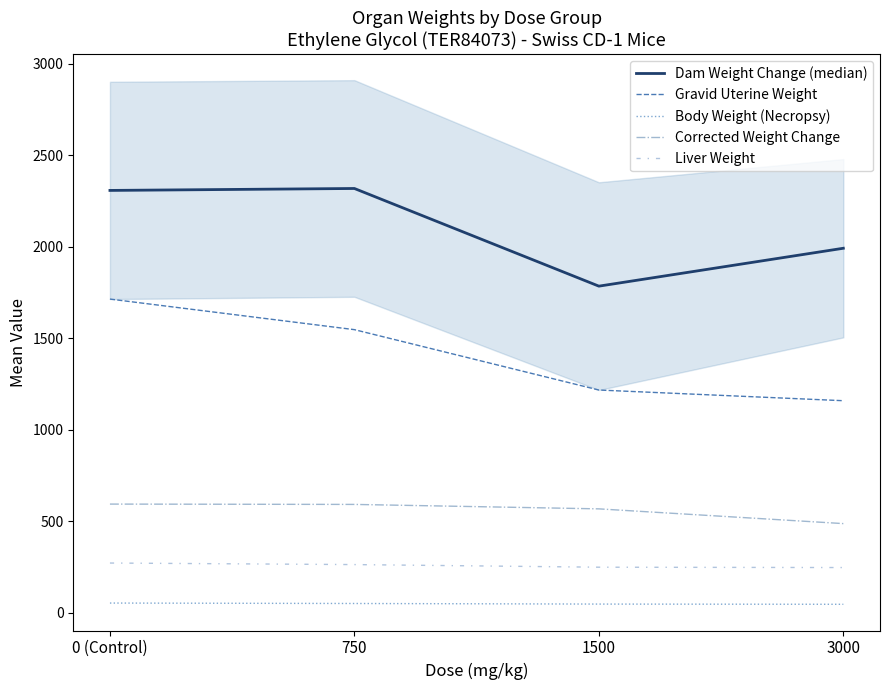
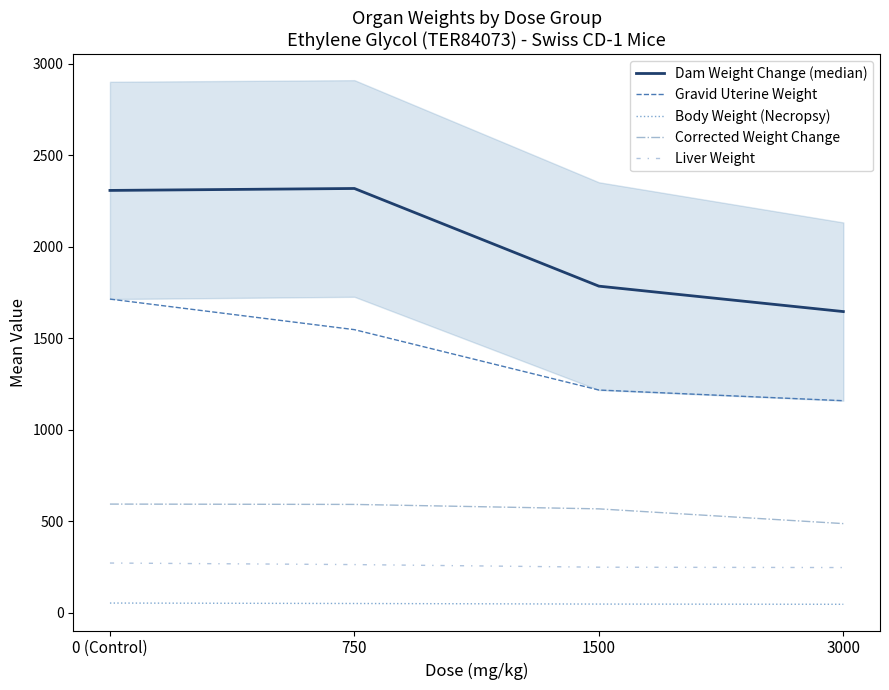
  {
    "Dam Weight Change (median)": {
      "0 (Control)": 2310,
      "750": 2320,
      "1500": 1780,
-     "3000": 1990
+     "3000": 1650
    }
  }
